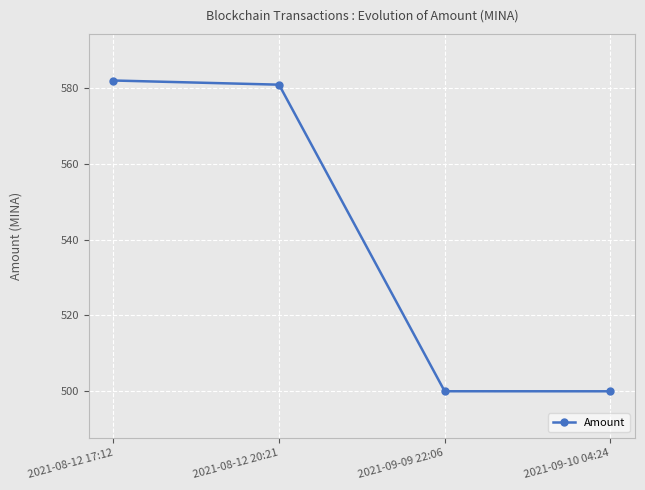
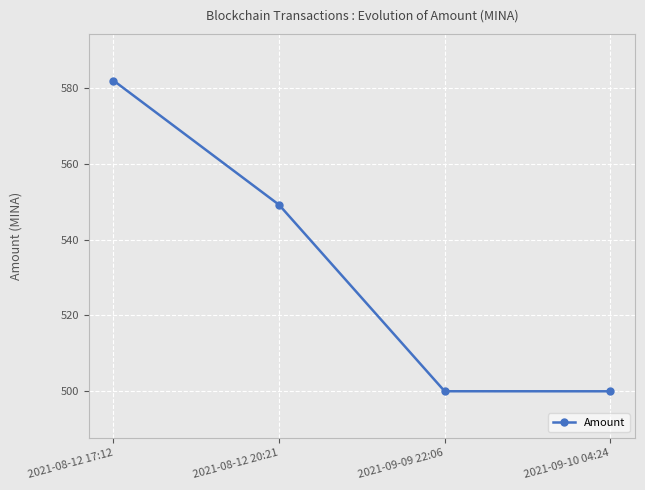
  {
    "2021-08-12 17:12": 582,
-   "2021-08-12 20:21": 581,
+   "2021-08-12 20:21": 549,
    "2021-09-09 22:06": 500,
    "2021-09-10 04:24": 500
  }
